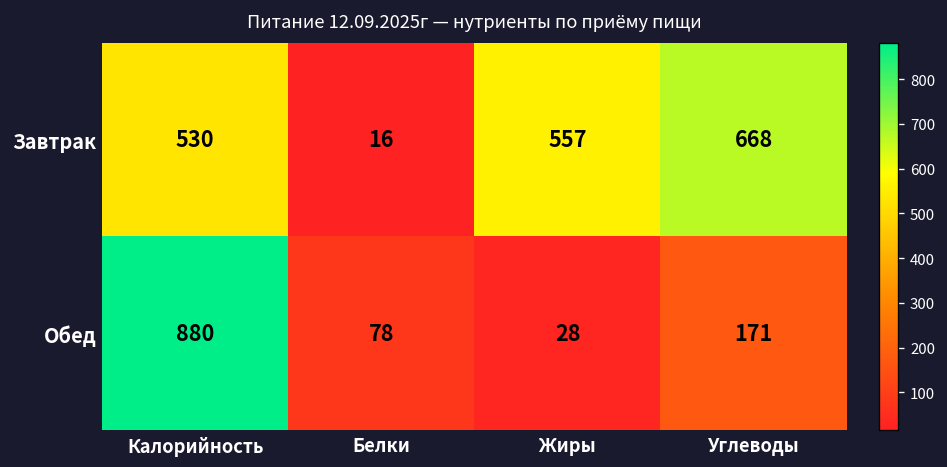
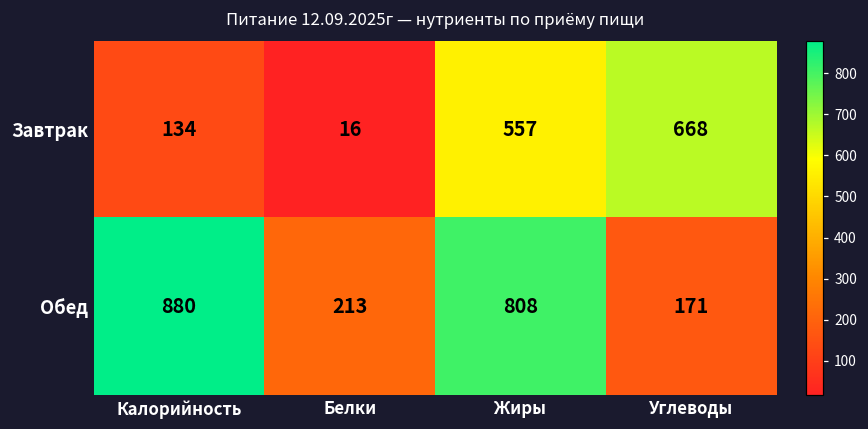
  {
    "Завтрак": {
-     "Калорийность": 530,
+     "Калорийность": 134,
      "Белки": 16,
      "Жиры": 557,
      "Углеводы": 668
    },
    "Обед": {
      "Калорийность": 880,
-     "Белки": 78,
-     "Жиры": 28,
+     "Белки": 213,
+     "Жиры": 808,
      "Углеводы": 171
    }
  }
